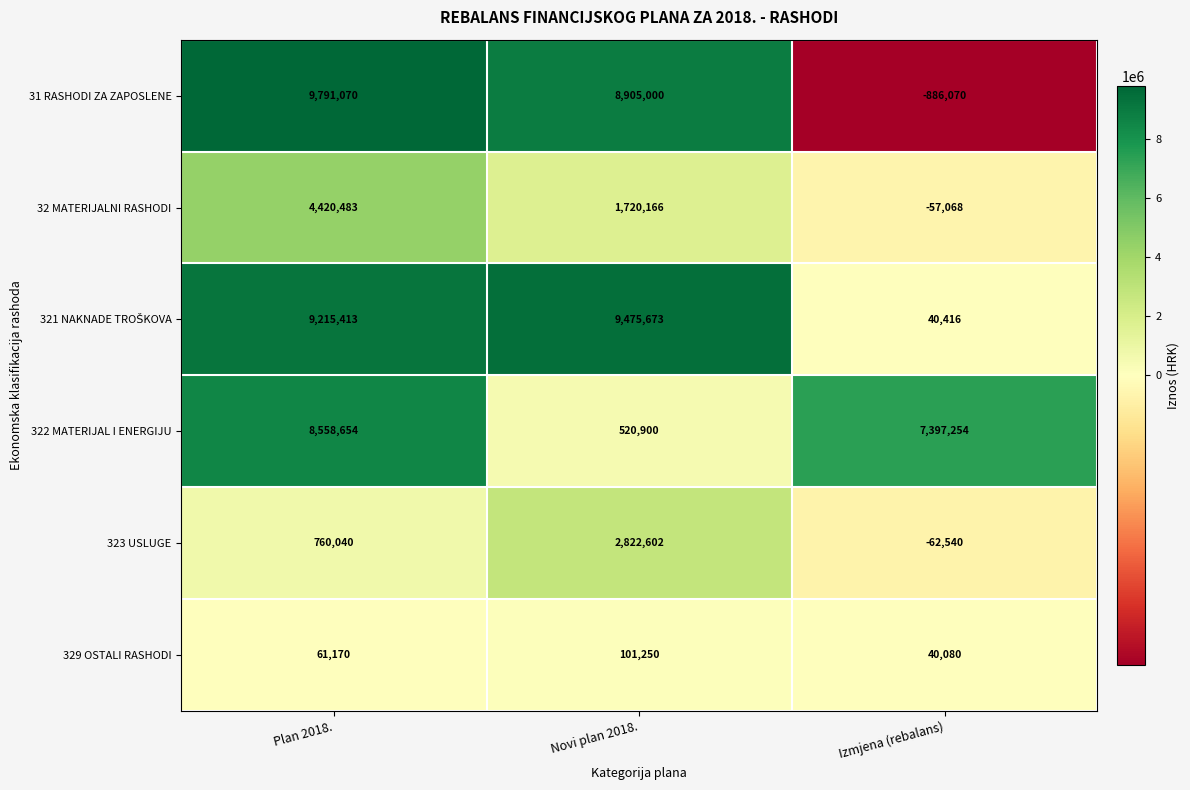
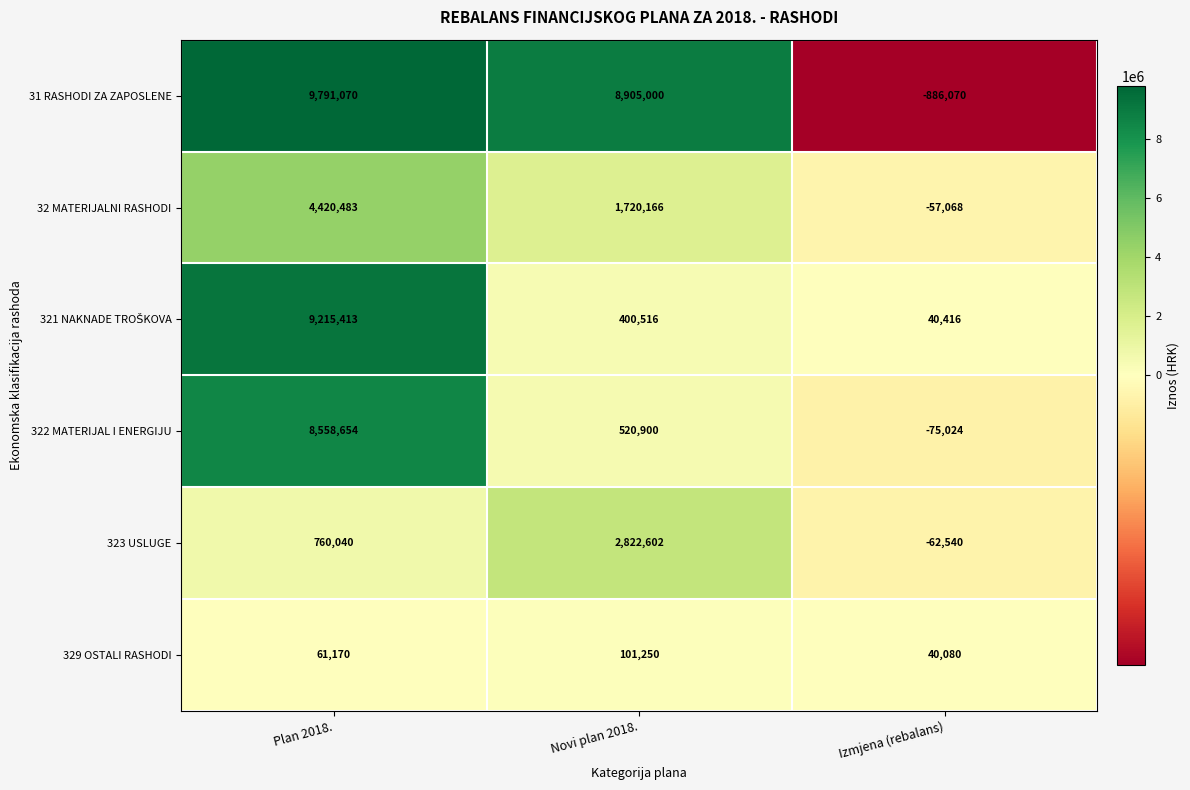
  {
    "31 RASHODI ZA ZAPOSLENE": {
      "Plan 2018.": "9,791,070",
      "Novi plan 2018.": "8,905,000",
      "Izmjena (rebalans)": "-886,070"
    },
    "32 MATERIJALNI RASHODI": {
      "Plan 2018.": "4,420,483",
      "Novi plan 2018.": "1,720,166",
      "Izmjena (rebalans)": "-57,068"
    },
    "321 NAKNADE TROŠKOVA": {
      "Plan 2018.": "9,215,413",
-     "Novi plan 2018.": "9,475,673",
+     "Novi plan 2018.": "400,516",
      "Izmjena (rebalans)": "40,416"
    },
    "322 MATERIJAL I ENERGIJU": {
      "Plan 2018.": "8,558,654",
      "Novi plan 2018.": "520,900",
-     "Izmjena (rebalans)": "7,397,254"
+     "Izmjena (rebalans)": "-75,024"
    },
    "323 USLUGE": {
      "Plan 2018.": "760,040",
      "Novi plan 2018.": "2,822,602",
      "Izmjena (rebalans)": "-62,540"
    },
    "329 OSTALI RASHODI": {
      "Plan 2018.": "61,170",
      "Novi plan 2018.": "101,250",
      "Izmjena (rebalans)": "40,080"
    }
  }
